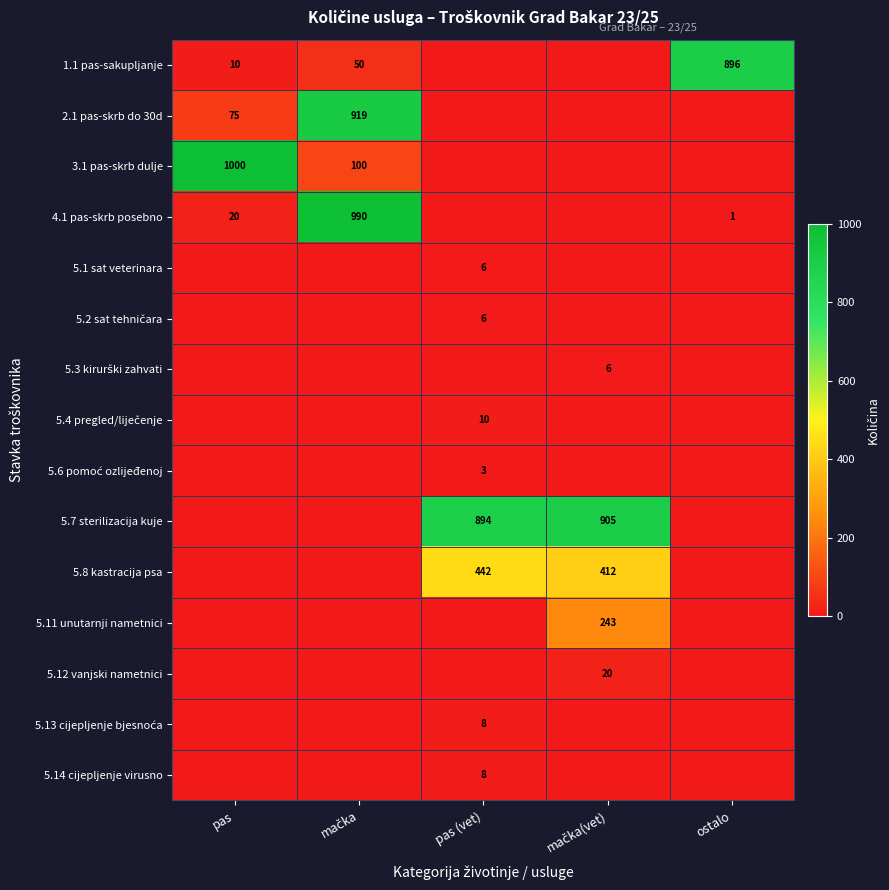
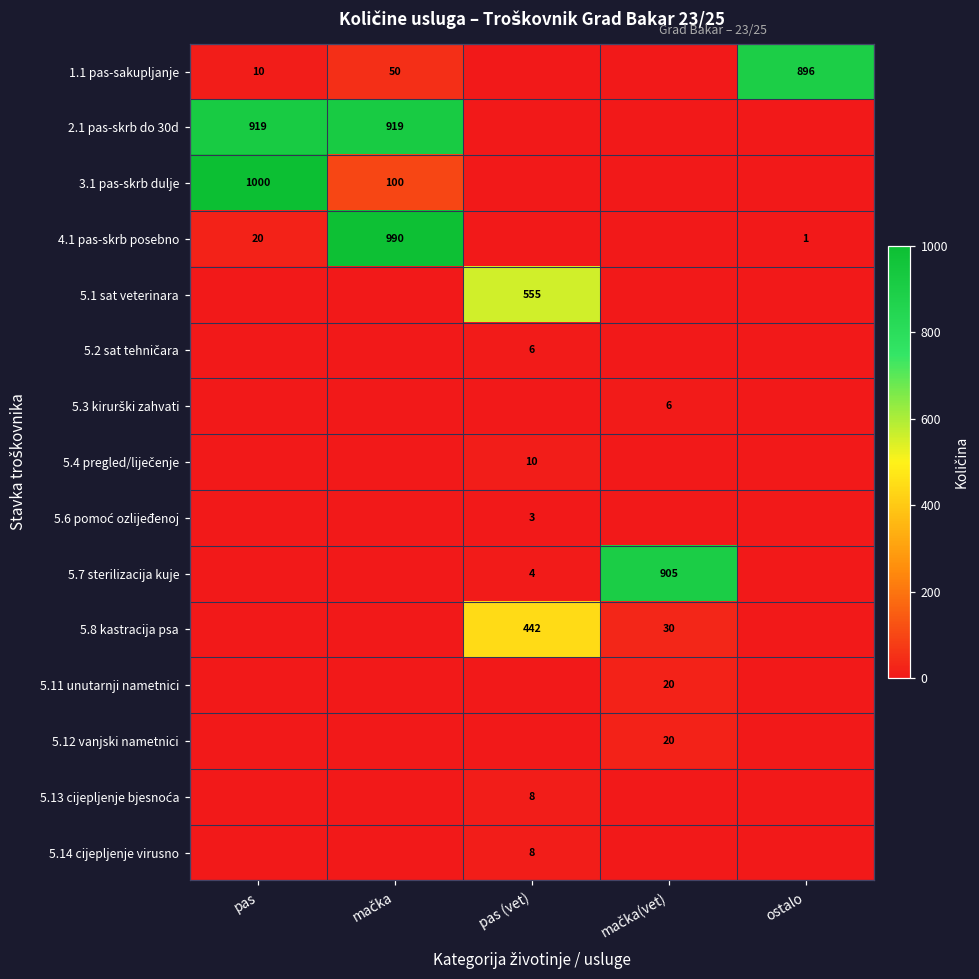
  {
    "1.1 pas-sakupljanje": {
      "pas": 10,
      "mačka": 50,
      "ostalo": 896
    },
    "2.1 pas-skrb do 30d": {
-     "pas": 75,
+     "pas": 919,
      "mačka": 919
    },
    "3.1 pas-skrb dulje": {
      "pas": 1000,
      "mačka": 100
    },
    "4.1 pas-skrb posebno": {
      "pas": 20,
      "mačka": 990,
      "ostalo": 1
    },
    "5.1 sat veterinara": {
-     "pas (vet)": 6
+     "pas (vet)": 555
    },
    "5.2 sat tehničara": {
      "pas (vet)": 6
    },
    "5.3 kirurški zahvati": {
      "mačka(vet)": 6
    },
    "5.4 pregled/liječenje": {
      "pas (vet)": 10
    },
    "5.6 pomoć ozlijeđenoj": {
      "pas (vet)": 3
    },
    "5.7 sterilizacija kuje": {
-     "pas (vet)": 894,
+     "pas (vet)": 4,
      "mačka(vet)": 905
    },
    "5.8 kastracija psa": {
      "pas (vet)": 442,
-     "mačka(vet)": 412
+     "mačka(vet)": 30
    },
    "5.11 unutarnji nametnici": {
-     "mačka(vet)": 243
+     "mačka(vet)": 20
    },
    "5.12 vanjski nametnici": {
      "mačka(vet)": 20
    },
    "5.13 cijepljenje bjesnoća": {
      "pas (vet)": 8
    },
    "5.14 cijepljenje virusno": {
      "pas (vet)": 8
    }
  }
